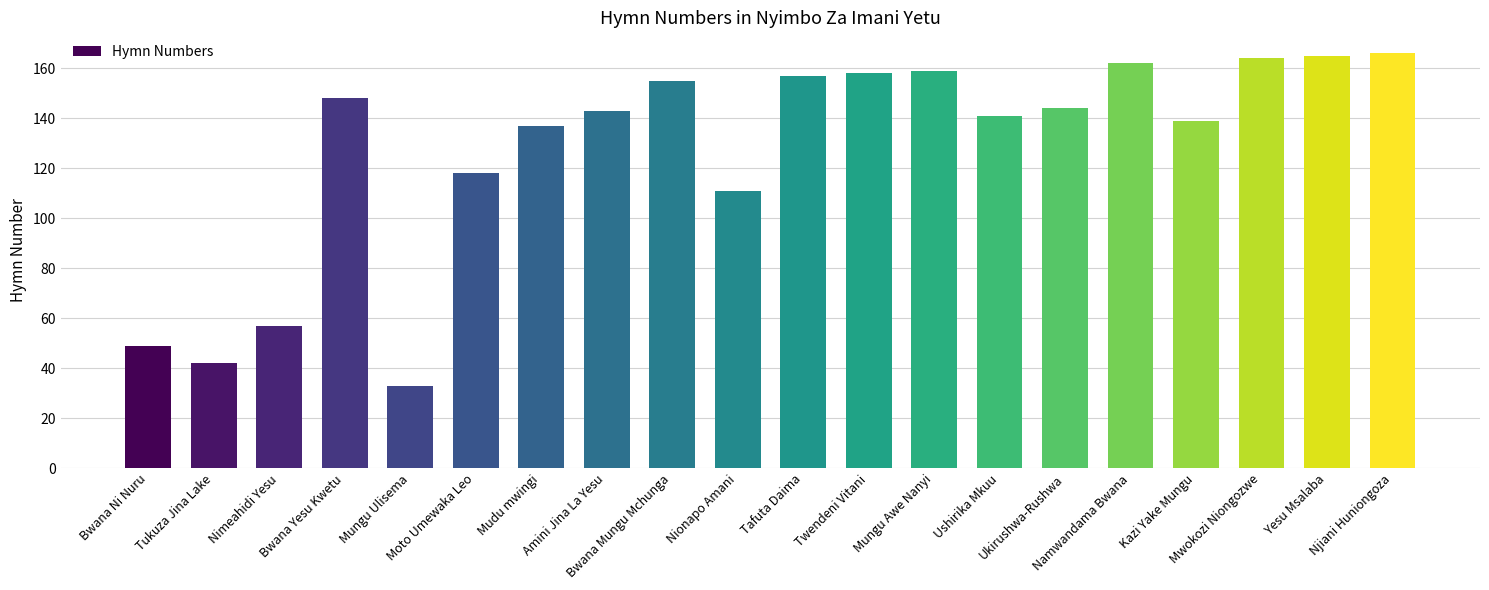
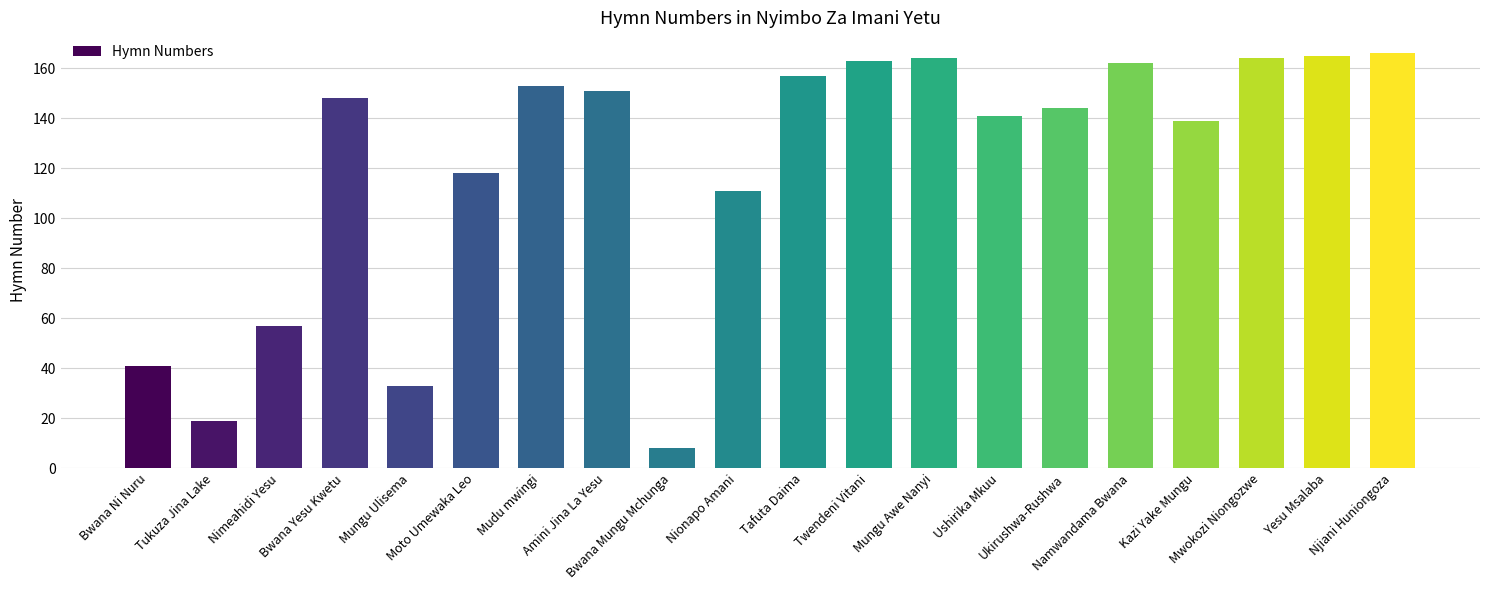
  {
-   "Bwana Ni Nuru": 49,
-   "Tukuza Jina Lake": 42,
+   "Bwana Ni Nuru": 41,
+   "Tukuza Jina Lake": 19,
    "Nimeahidi Yesu": 57,
    "Bwana Yesu Kwetu": 148,
    "Mungu Ulisema": 33,
    "Moto Umewaka Leo": 118,
-   "Mudu mwingi": 137,
-   "Amini Jina La Yesu": 143,
-   "Bwana Mungu Mchunga": 155,
+   "Mudu mwingi": 153,
+   "Amini Jina La Yesu": 151,
+   "Bwana Mungu Mchunga": 8,
    "Nionapo Amani": 111,
    "Tafuta Daima": 157,
-   "Twendeni Vitani": 158,
-   "Mungu Awe Nanyi": 159,
+   "Twendeni Vitani": 163,
+   "Mungu Awe Nanyi": 164,
    "Ushirika Mkuu": 141,
    "Ukirushwa-Rushwa": 144,
    "Namwandama Bwana": 162,
    "Kazi Yake Mungu": 139,
    "Mwokozi Niongozwe": 164,
    "Yesu Msalaba": 165,
    "Njiani Huniongoza": 166
  }
